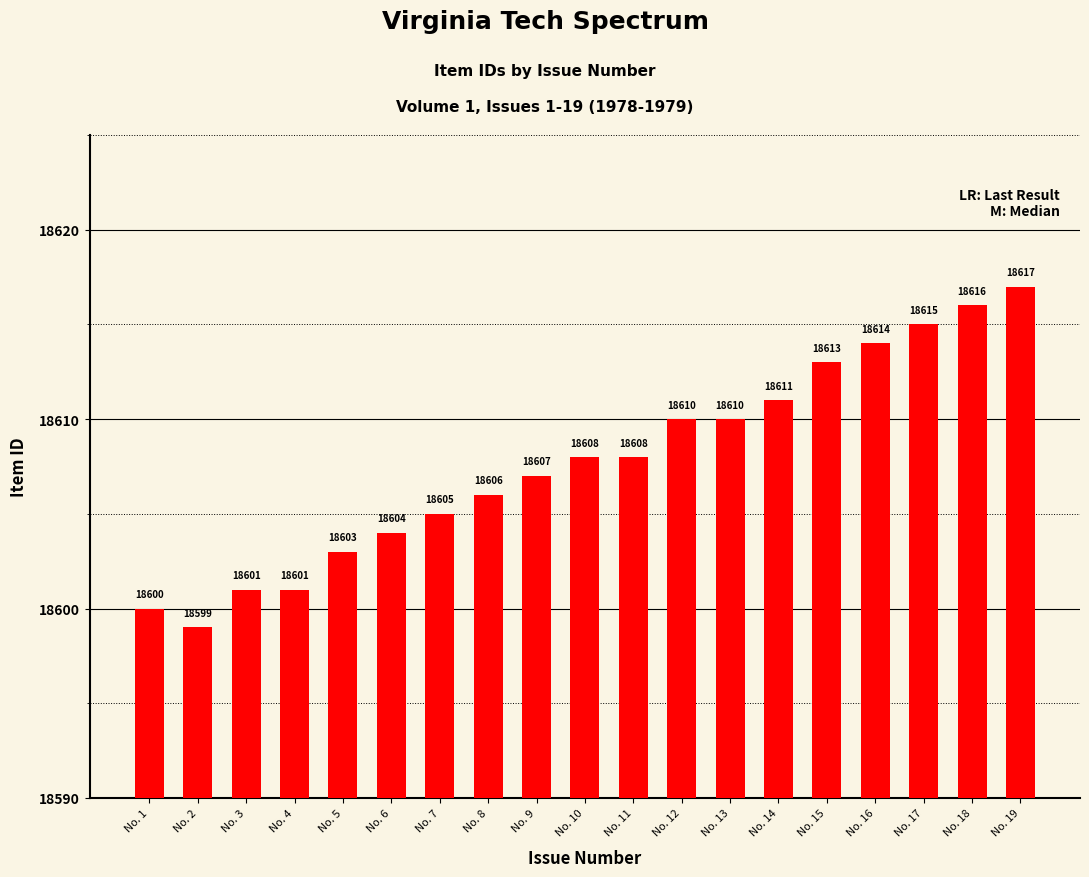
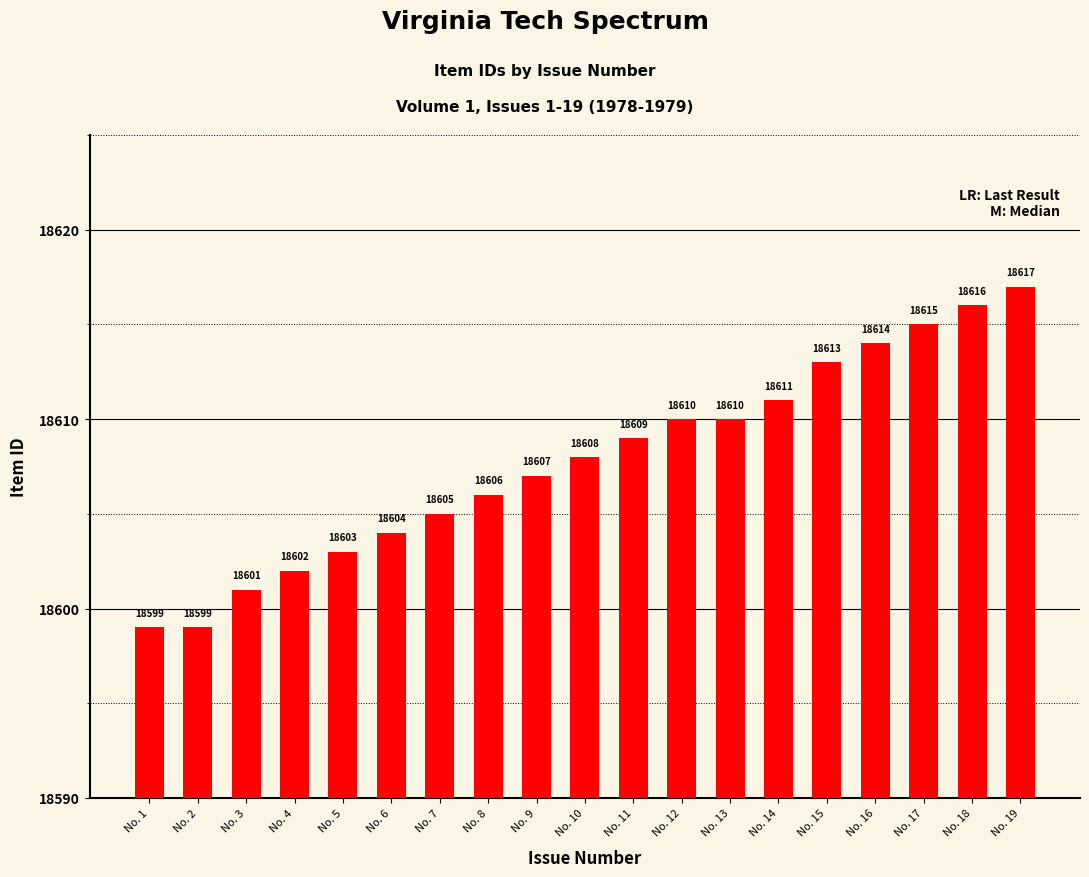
  {
-   "No. 1": 18600,
+   "No. 1": 18599,
    "No. 2": 18599,
    "No. 3": 18601,
-   "No. 4": 18601,
+   "No. 4": 18602,
    "No. 5": 18603,
    "No. 6": 18604,
    "No. 7": 18605,
    "No. 8": 18606,
    "No. 9": 18607,
    "No. 10": 18608,
-   "No. 11": 18608,
+   "No. 11": 18609,
    "No. 12": 18610,
    "No. 13": 18610,
    "No. 14": 18611,
    "No. 15": 18613,
    "No. 16": 18614,
    "No. 17": 18615,
    "No. 18": 18616,
    "No. 19": 18617
  }
